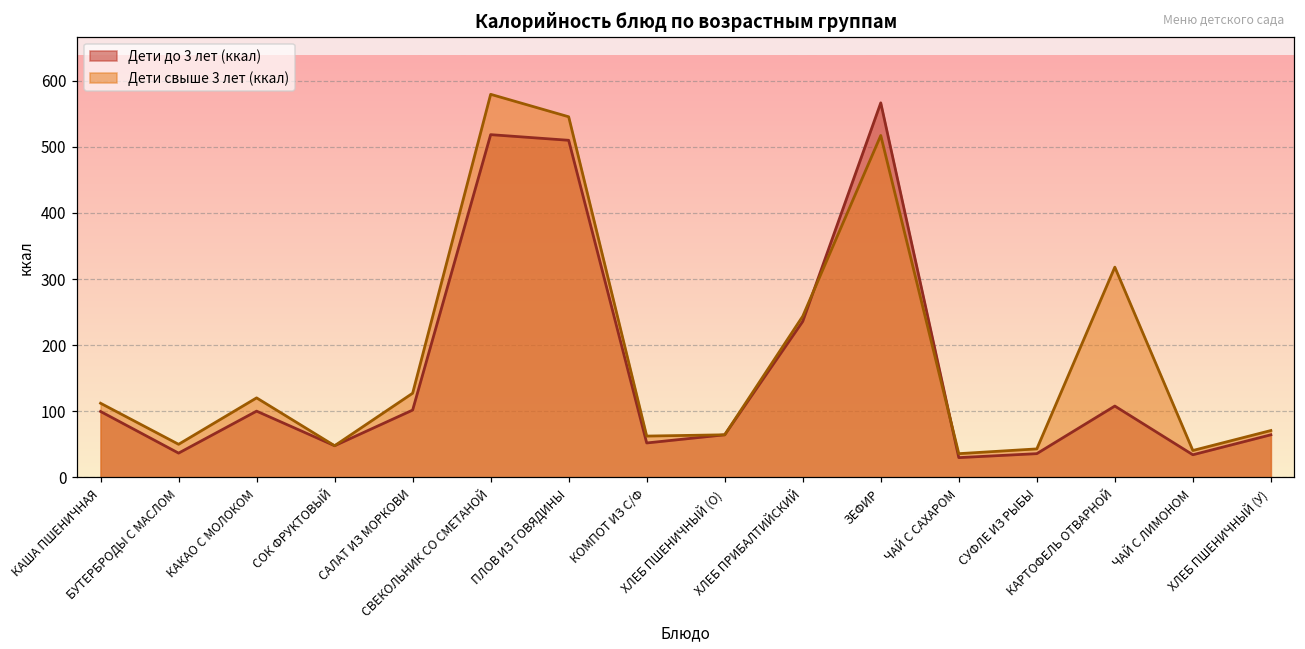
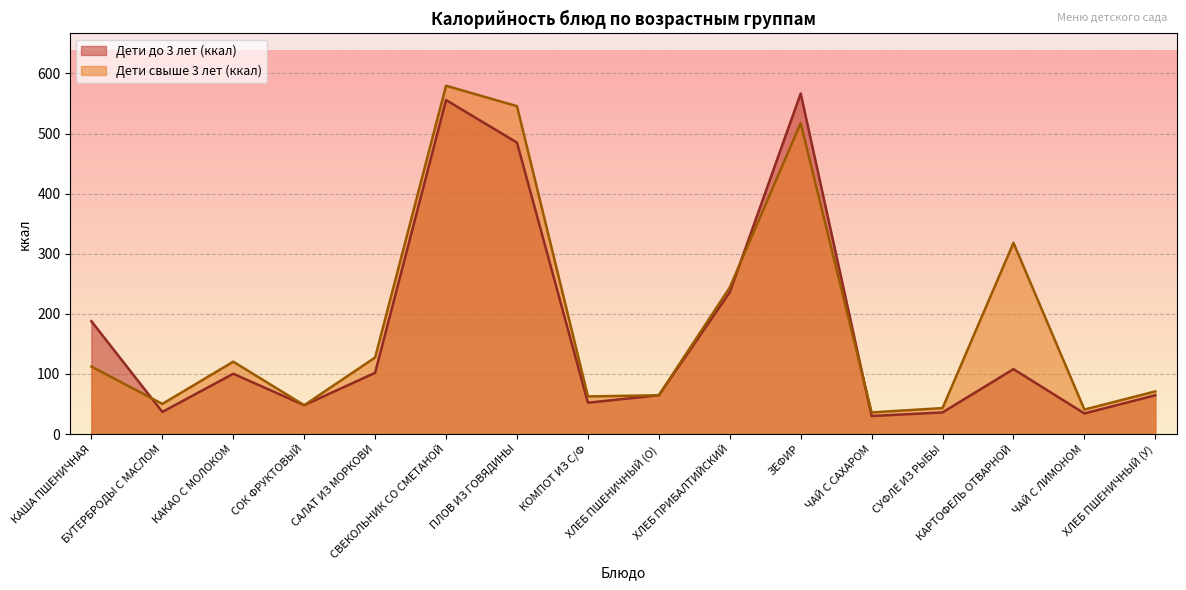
  {
    "Дети до 3 лет (ккал)": {
-     "КАША ПШЕНИЧНАЯ": 100,
+     "КАША ПШЕНИЧНАЯ": 190,
      "БУТЕРБРОДЫ С МАСЛОМ": 40,
      "КАКАО С МОЛОКОМ": 100,
      "САЛАТ ИЗ МОРКОВИ": 100,
-     "СВЕКОЛЬНИК СО СМЕТАНОЙ": 520,
-     "ПЛОВ ИЗ ГОВЯДИНЫ": 510,
+     "СВЕКОЛЬНИК СО СМЕТАНОЙ": 560,
+     "ПЛОВ ИЗ ГОВЯДИНЫ": 480,
      "КОМПОТ ИЗ С/Ф": 50,
      "ХЛЕБ ПРИБАЛТИЙСКИЙ": 240,
      "ЗЕФИР": 570,
      "ЧАЙ С САХАРОМ": 30,
      "СУФЛЕ ИЗ РЫБЫ": 40,
      "КАРТОФЕЛЬ ОТВАРНОЙ": 110,
      "ЧАЙ С ЛИМОНОМ": 30,
      "ХЛЕБ ПШЕНИЧНЫЙ (У)": 60
    },
    "Дети свыше 3 лет (ккал)": {
      "КАША ПШЕНИЧНАЯ": 110,
      "БУТЕРБРОДЫ С МАСЛОМ": 50,
      "КАКАО С МОЛОКОМ": 120,
      "САЛАТ ИЗ МОРКОВИ": 130,
      "СВЕКОЛЬНИК СО СМЕТАНОЙ": 580,
      "ПЛОВ ИЗ ГОВЯДИНЫ": 550,
      "КОМПОТ ИЗ С/Ф": 60,
      "ХЛЕБ ПРИБАЛТИЙСКИЙ": 240,
      "ЗЕФИР": 520,
      "ЧАЙ С САХАРОМ": 40,
      "СУФЛЕ ИЗ РЫБЫ": 40,
      "КАРТОФЕЛЬ ОТВАРНОЙ": 320,
      "ЧАЙ С ЛИМОНОМ": 40,
      "ХЛЕБ ПШЕНИЧНЫЙ (У)": 70
    }
  }
